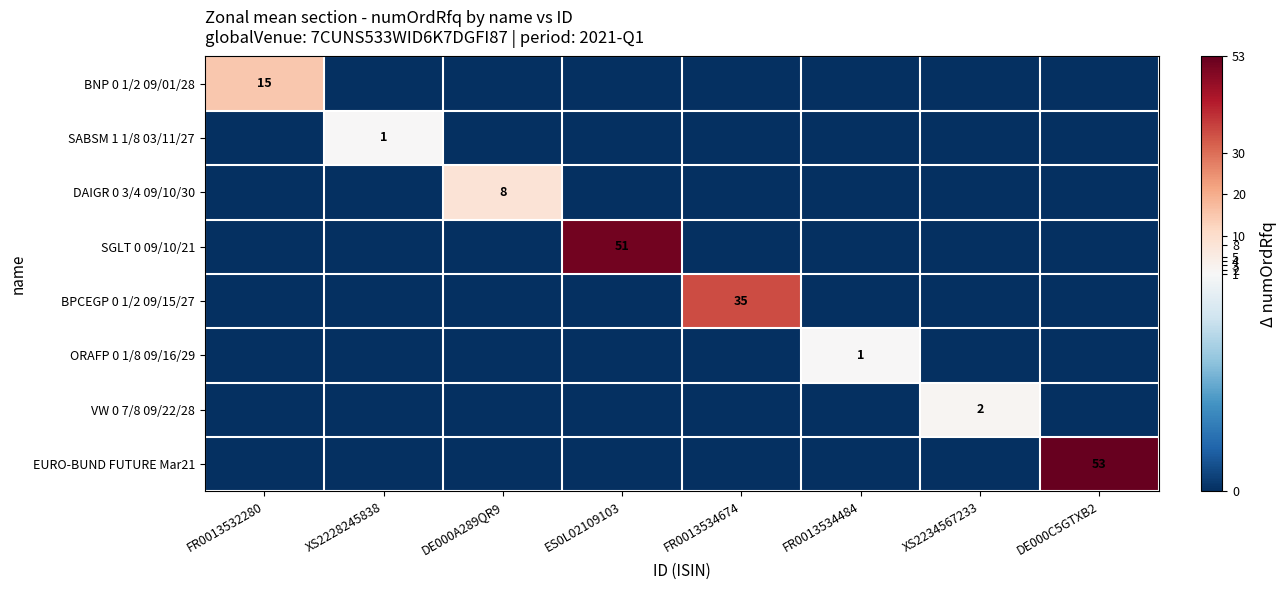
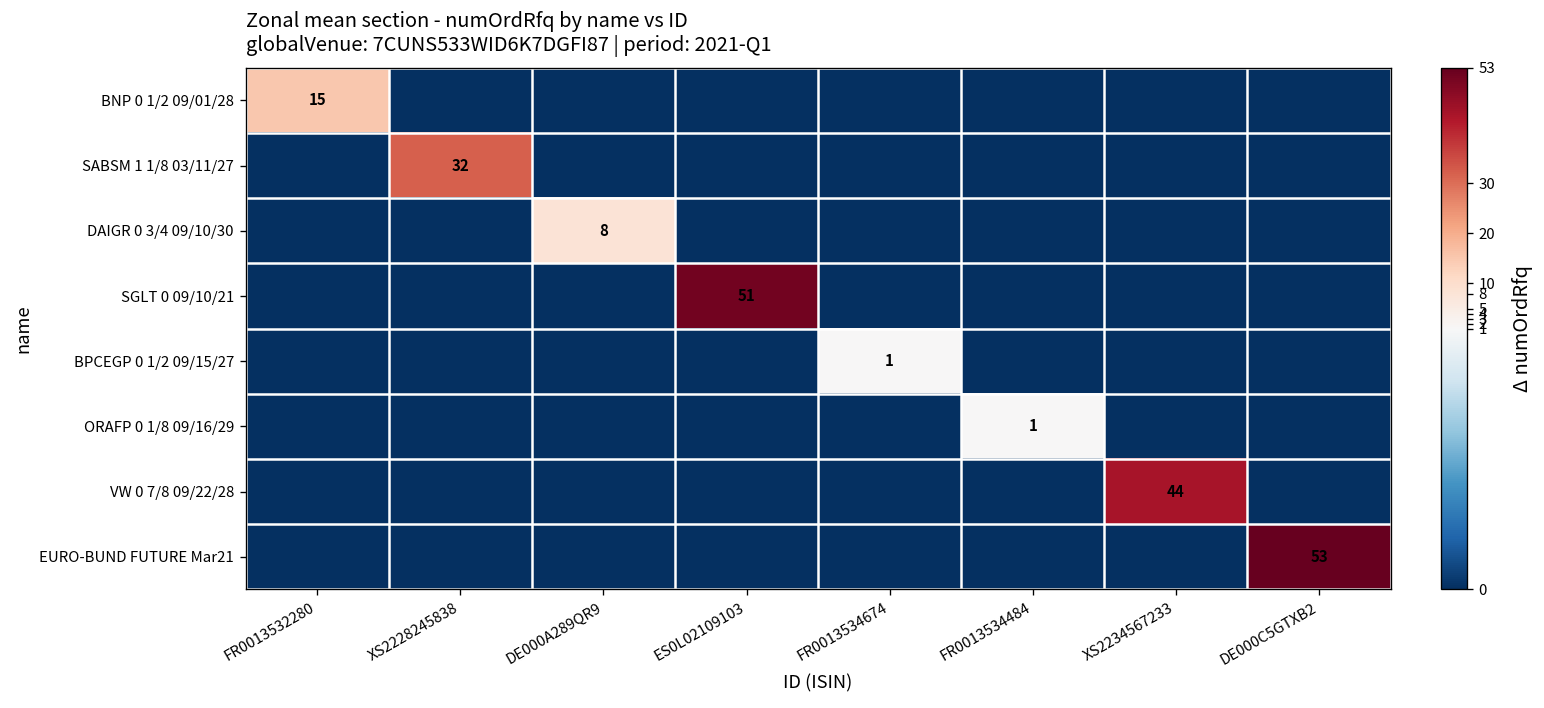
  {
    "BNP 0 1/2 09/01/28": {
      "FR0013532280": 15
    },
    "SABSM 1 1/8 03/11/27": {
-     "XS2228245838": 1
+     "XS2228245838": 32
    },
    "DAIGR 0 3/4 09/10/30": {
      "DE000A289QR9": 8
    },
    "SGLT 0 09/10/21": {
      "ES0L02109103": 51
    },
    "BPCEGP 0 1/2 09/15/27": {
-     "FR0013534674": 35
+     "FR0013534674": 1
    },
    "ORAFP 0 1/8 09/16/29": {
      "FR0013534484": 1
    },
    "VW 0 7/8 09/22/28": {
-     "XS2234567233": 2
+     "XS2234567233": 44
    },
    "EURO-BUND FUTURE Mar21": {
      "DE000C5GTXB2": 53
    }
  }
